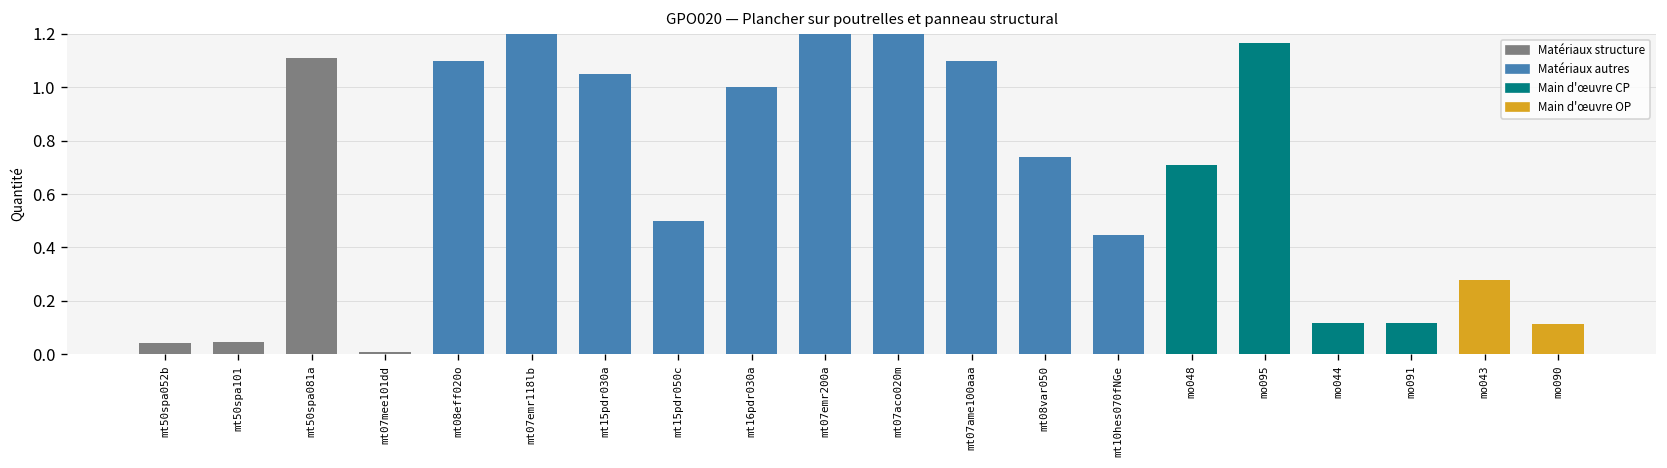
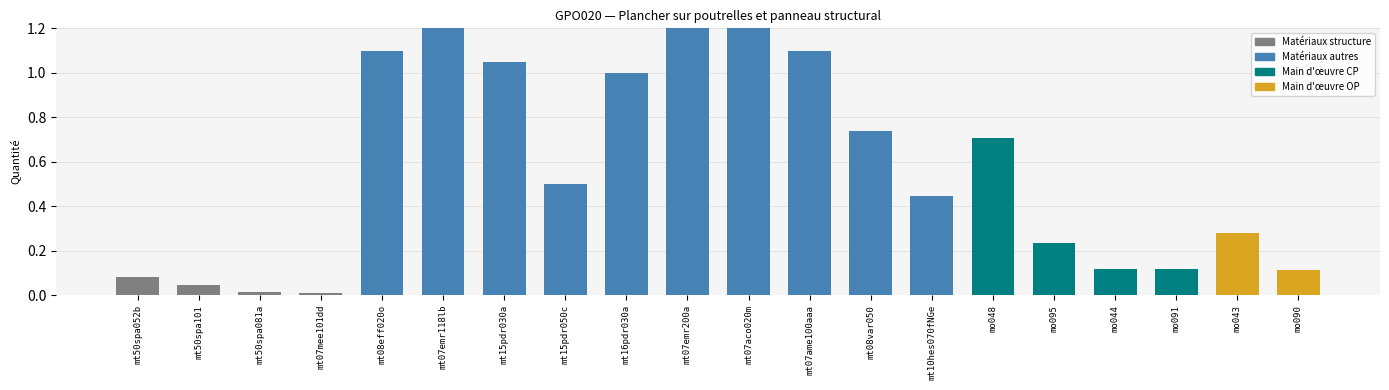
  {
-   "mt50spa052b": 0.04,
+   "mt50spa052b": 0.08,
    "mt50spa101": 0.05,
-   "mt50spa081a": 1.11,
+   "mt50spa081a": 0.01,
    "mt08eff020o": 1.10,
    "mt15pdr030a": 1.05,
    "mt15pdr050c": 0.50,
    "mt16pdr030a": 1.00,
    "mt07ame100aaa": 1.10,
    "mt08var050": 0.74,
    "mt10hes070fNGe": 0.45,
    "mo048": 0.71,
-   "mo095": 1.17,
+   "mo095": 0.24,
    "mo044": 0.12,
    "mo091": 0.12,
    "mo043": 0.28,
    "mo090": 0.11
  }
